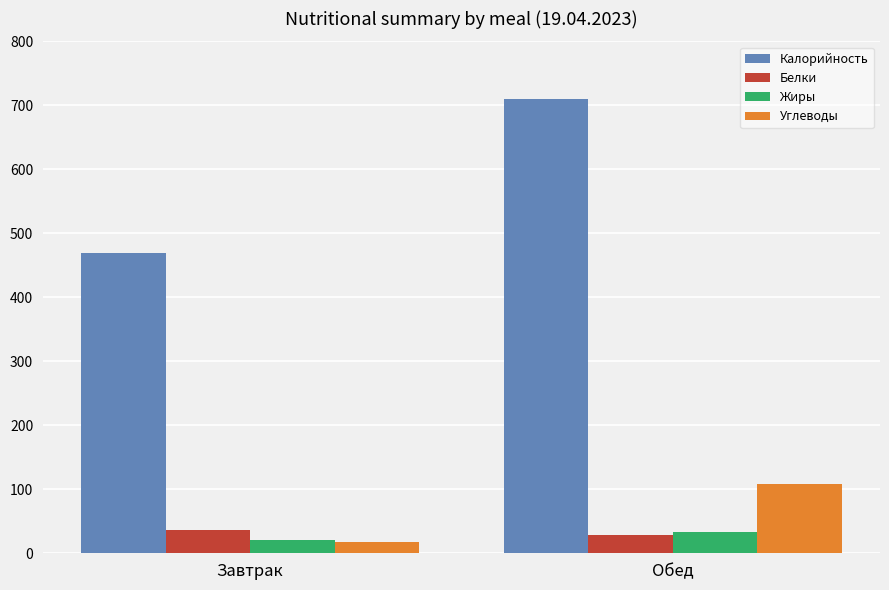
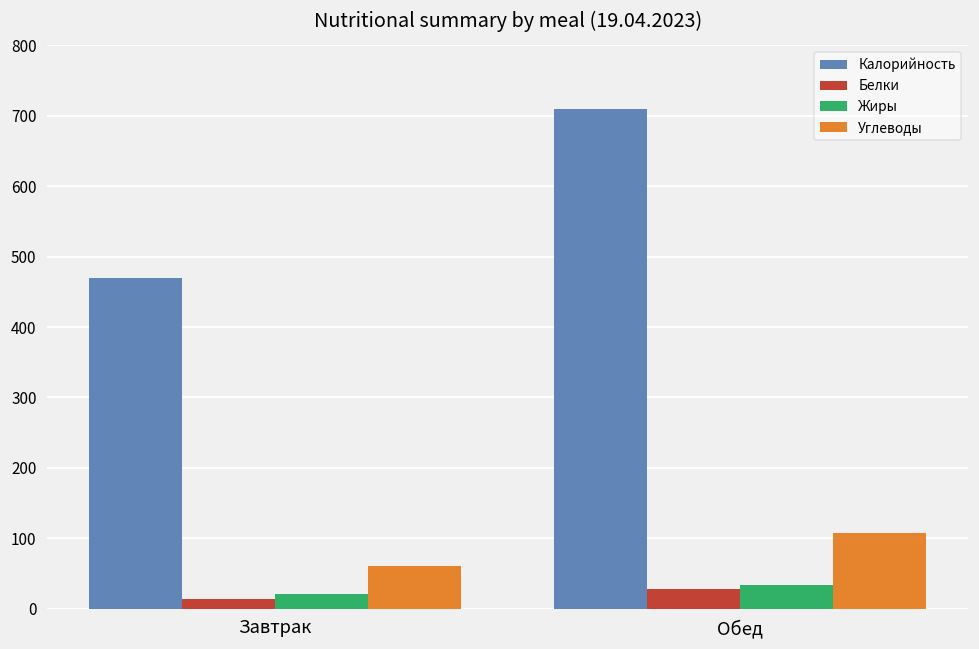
  {
    "Калорийность": {
      "Завтрак": 470,
      "Обед": 710
    },
    "Белки": {
-     "Завтрак": 40,
+     "Завтрак": 10,
      "Обед": 30
    },
    "Жиры": {
      "Завтрак": 20,
      "Обед": 30
    },
    "Углеводы": {
-     "Завтрак": 20,
+     "Завтрак": 60,
      "Обед": 110
    }
  }
